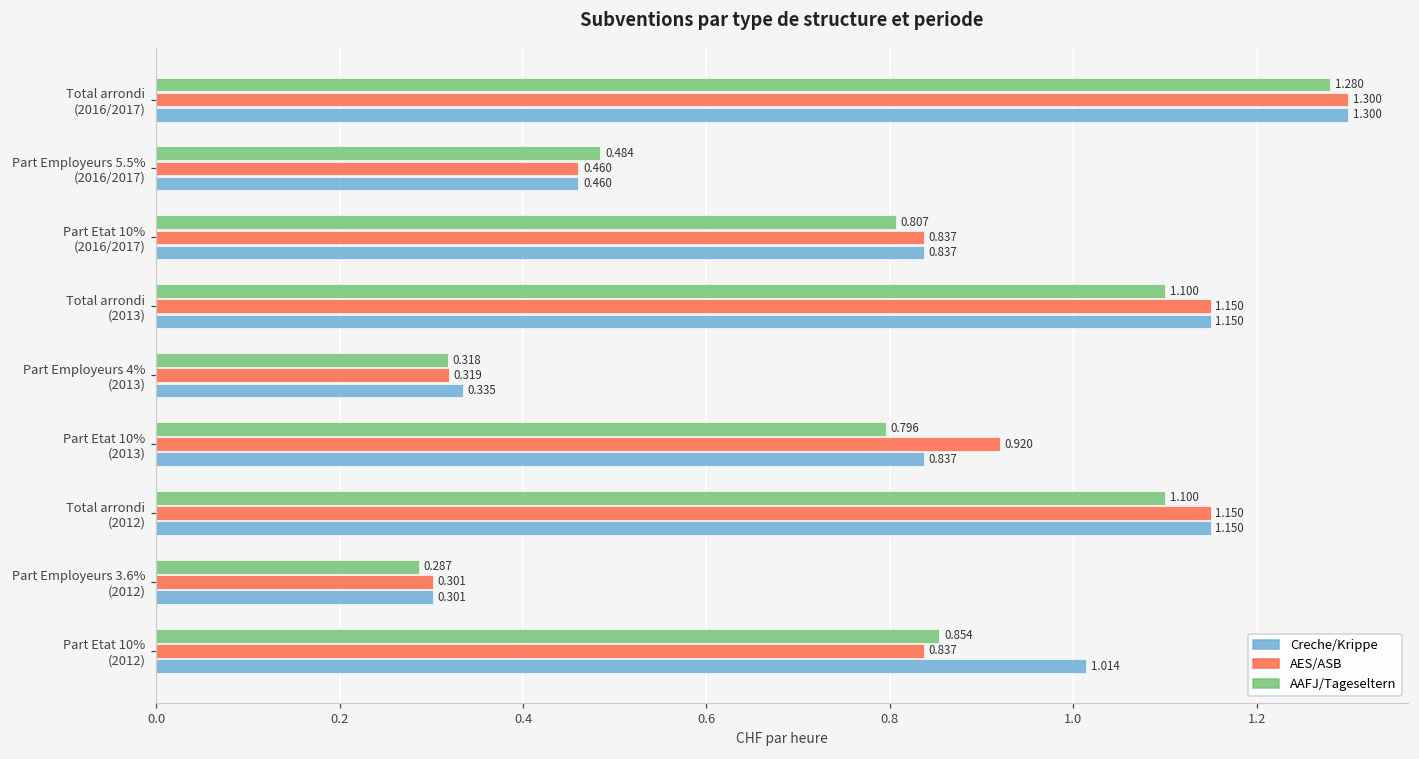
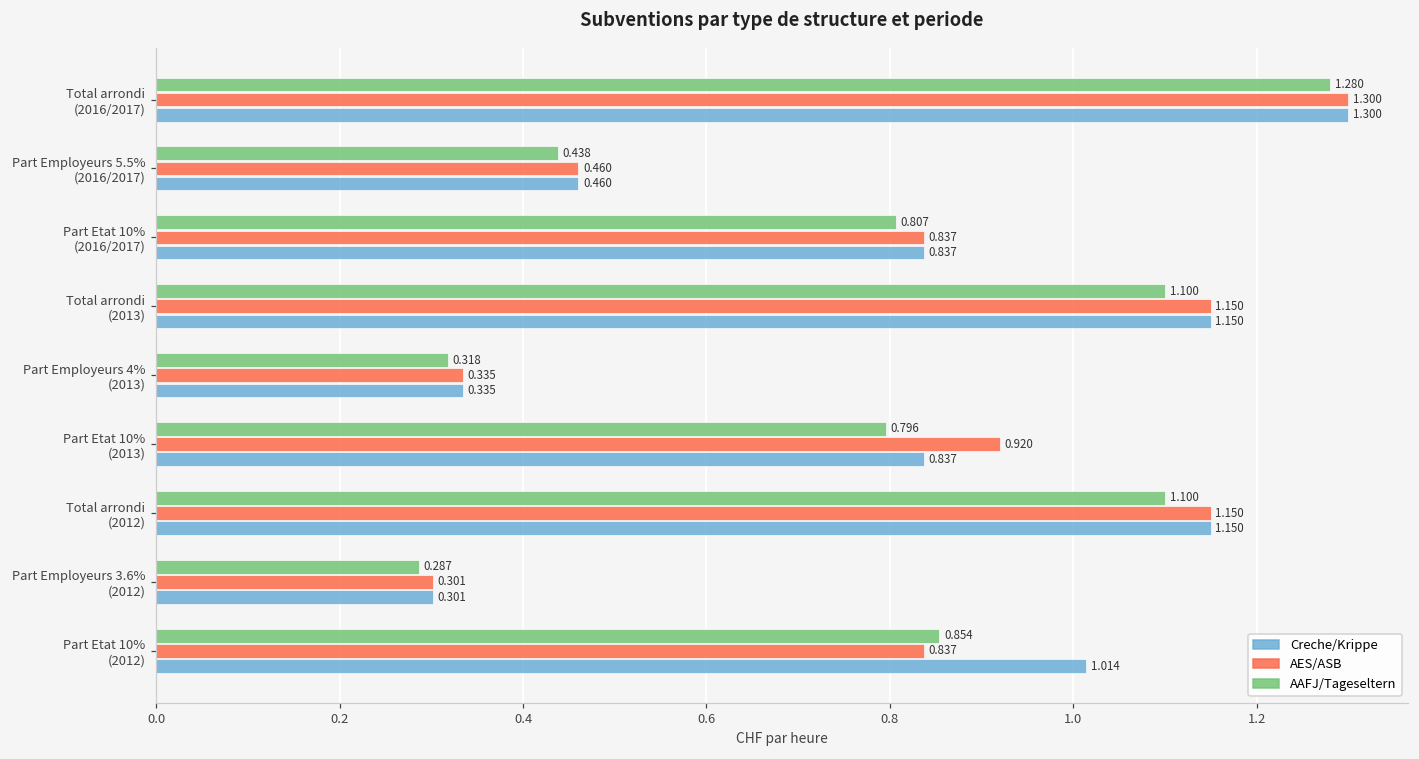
  {
    "Creche/Krippe": {
      "Total arrondi (2016/2017)": 1.300,
      "Part Employeurs 5.5% (2016/2017)": 0.460,
      "Part Etat 10% (2016/2017)": 0.837,
      "Total arrondi (2013)": 1.150,
      "Part Employeurs 4% (2013)": 0.335,
      "Part Etat 10% (2013)": 0.837,
      "Total arrondi (2012)": 1.150,
      "Part Employeurs 3.6% (2012)": 0.301,
      "Part Etat 10% (2012)": 1.014
    },
    "AES/ASB": {
      "Total arrondi (2016/2017)": 1.300,
      "Part Employeurs 5.5% (2016/2017)": 0.460,
      "Part Etat 10% (2016/2017)": 0.837,
      "Total arrondi (2013)": 1.150,
-     "Part Employeurs 4% (2013)": 0.319,
+     "Part Employeurs 4% (2013)": 0.335,
      "Part Etat 10% (2013)": 0.920,
      "Total arrondi (2012)": 1.150,
      "Part Employeurs 3.6% (2012)": 0.301,
      "Part Etat 10% (2012)": 0.837
    },
    "AAFJ/Tageseltern": {
      "Total arrondi (2016/2017)": 1.280,
-     "Part Employeurs 5.5% (2016/2017)": 0.484,
+     "Part Employeurs 5.5% (2016/2017)": 0.438,
      "Part Etat 10% (2016/2017)": 0.807,
      "Total arrondi (2013)": 1.100,
      "Part Employeurs 4% (2013)": 0.318,
      "Part Etat 10% (2013)": 0.796,
      "Total arrondi (2012)": 1.100,
      "Part Employeurs 3.6% (2012)": 0.287,
      "Part Etat 10% (2012)": 0.854
    }
  }
